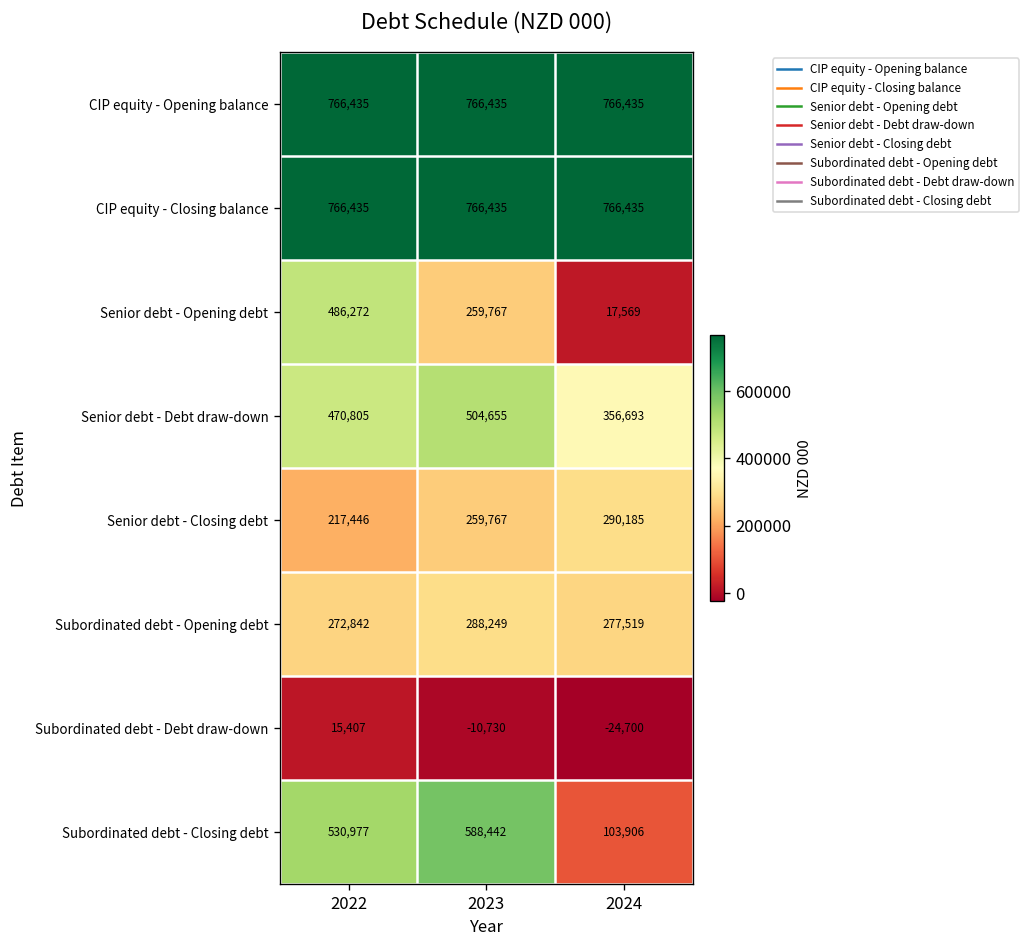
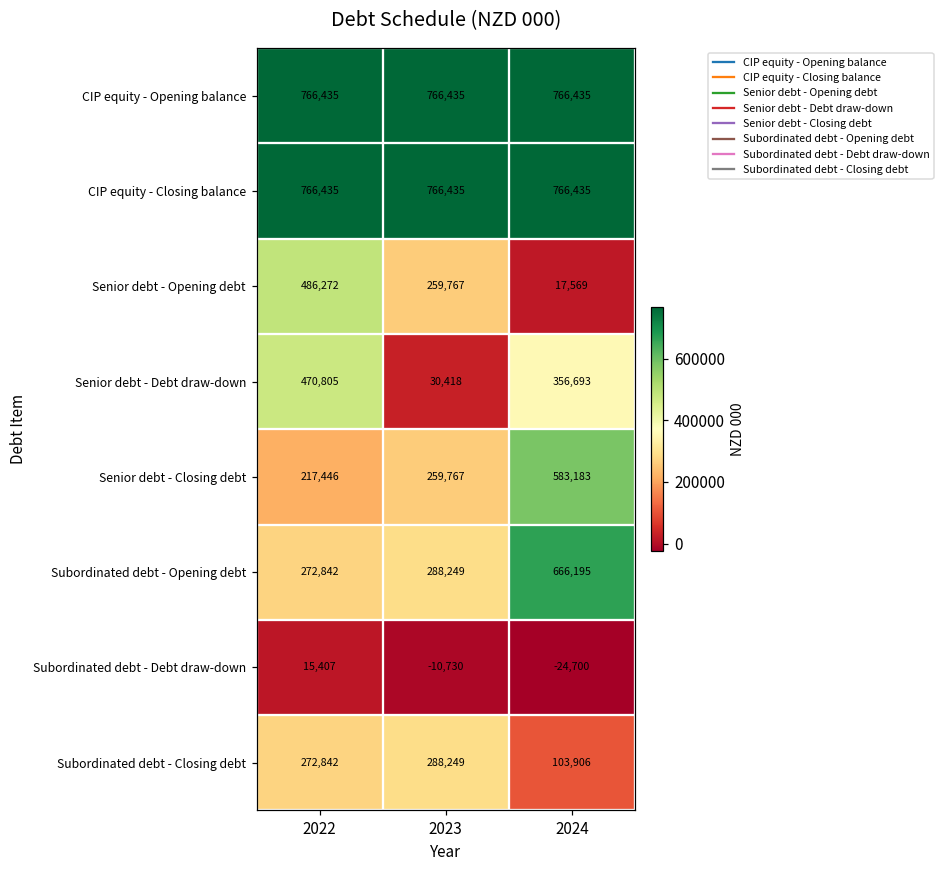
  {
    "CIP equity - Opening balance": {
      "2022": "766,435",
      "2023": "766,435",
      "2024": "766,435"
    },
    "CIP equity - Closing balance": {
      "2022": "766,435",
      "2023": "766,435",
      "2024": "766,435"
    },
    "Senior debt - Opening debt": {
      "2022": "486,272",
      "2023": "259,767",
      "2024": "17,569"
    },
    "Senior debt - Debt draw-down": {
      "2022": "470,805",
-     "2023": "504,655",
+     "2023": "30,418",
      "2024": "356,693"
    },
    "Senior debt - Closing debt": {
      "2022": "217,446",
      "2023": "259,767",
-     "2024": "290,185"
+     "2024": "583,183"
    },
    "Subordinated debt - Opening debt": {
      "2022": "272,842",
      "2023": "288,249",
-     "2024": "277,519"
+     "2024": "666,195"
    },
    "Subordinated debt - Debt draw-down": {
      "2022": "15,407",
      "2023": "-10,730",
      "2024": "-24,700"
    },
    "Subordinated debt - Closing debt": {
-     "2022": "530,977",
-     "2023": "588,442",
+     "2022": "272,842",
+     "2023": "288,249",
      "2024": "103,906"
    }
  }
